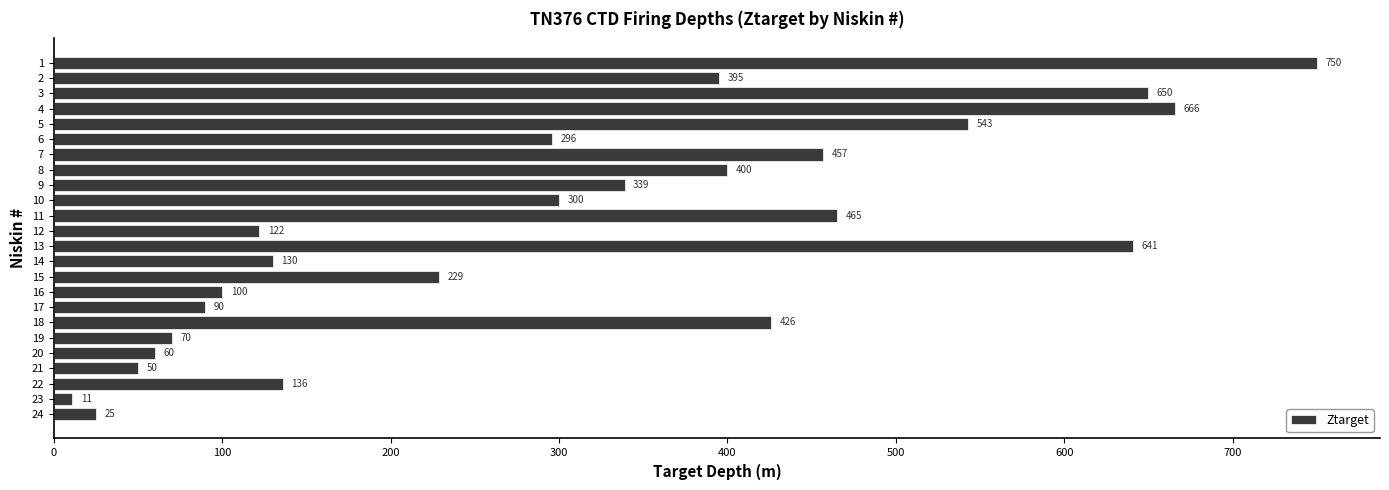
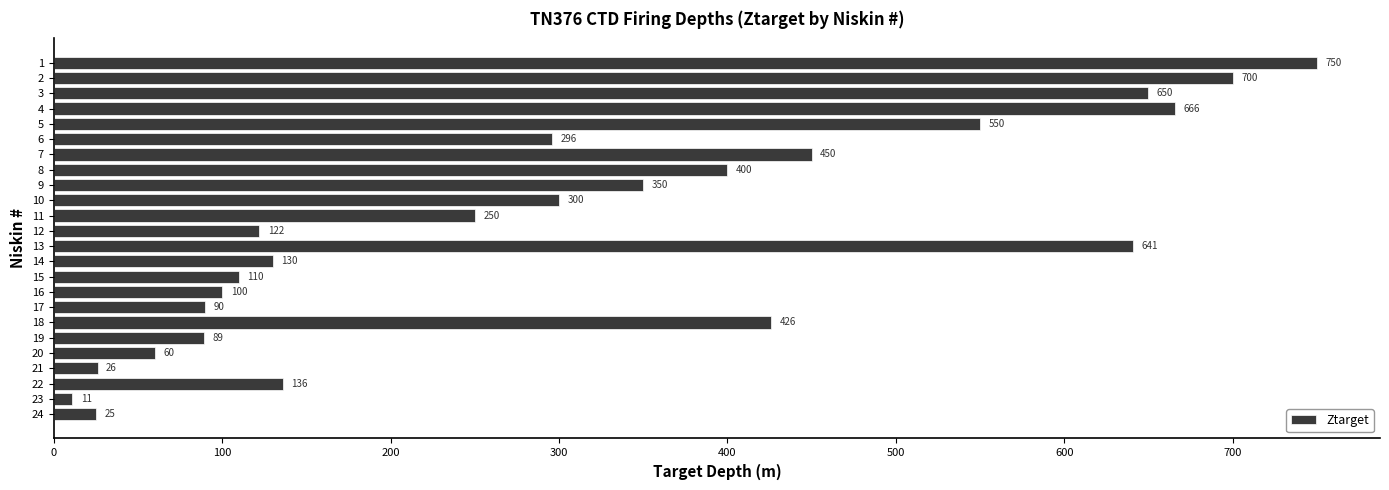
  {
    "1": 750,
-   "2": 395,
+   "2": 700,
    "3": 650,
    "4": 666,
-   "5": 543,
+   "5": 550,
    "6": 296,
-   "7": 457,
+   "7": 450,
    "8": 400,
-   "9": 339,
+   "9": 350,
    "10": 300,
-   "11": 465,
+   "11": 250,
    "12": 122,
    "13": 641,
    "14": 130,
-   "15": 229,
+   "15": 110,
    "16": 100,
    "17": 90,
    "18": 426,
-   "19": 70,
+   "19": 89,
    "20": 60,
-   "21": 50,
+   "21": 26,
    "22": 136,
    "23": 11,
    "24": 25
  }
